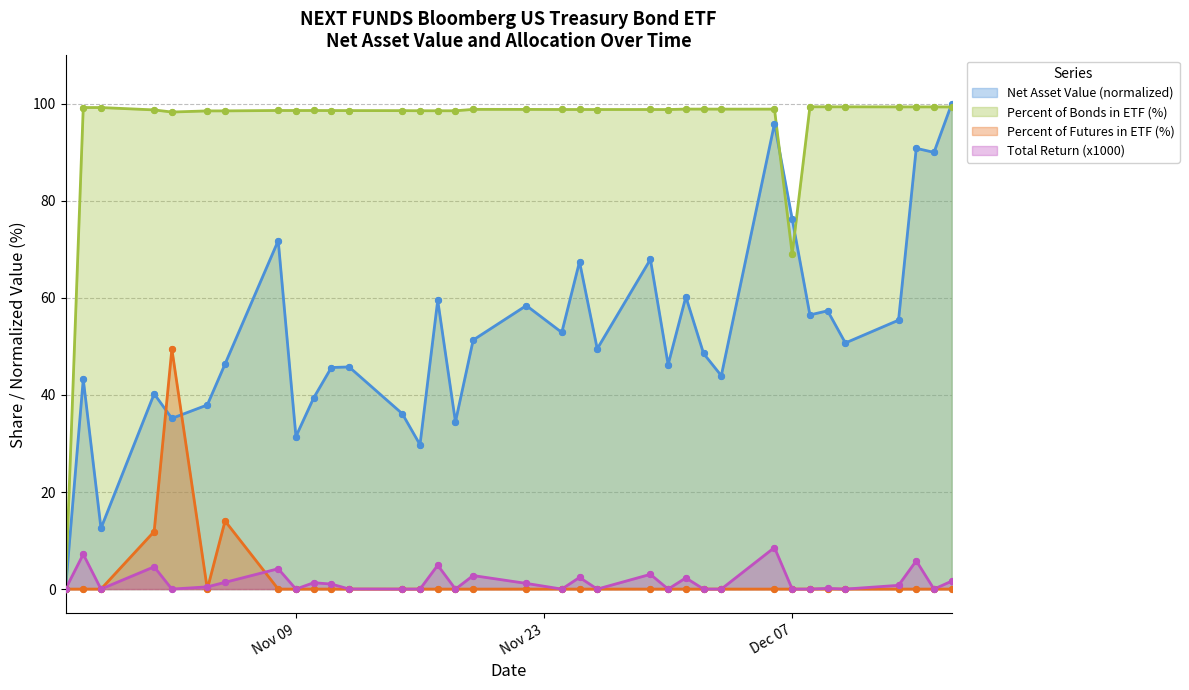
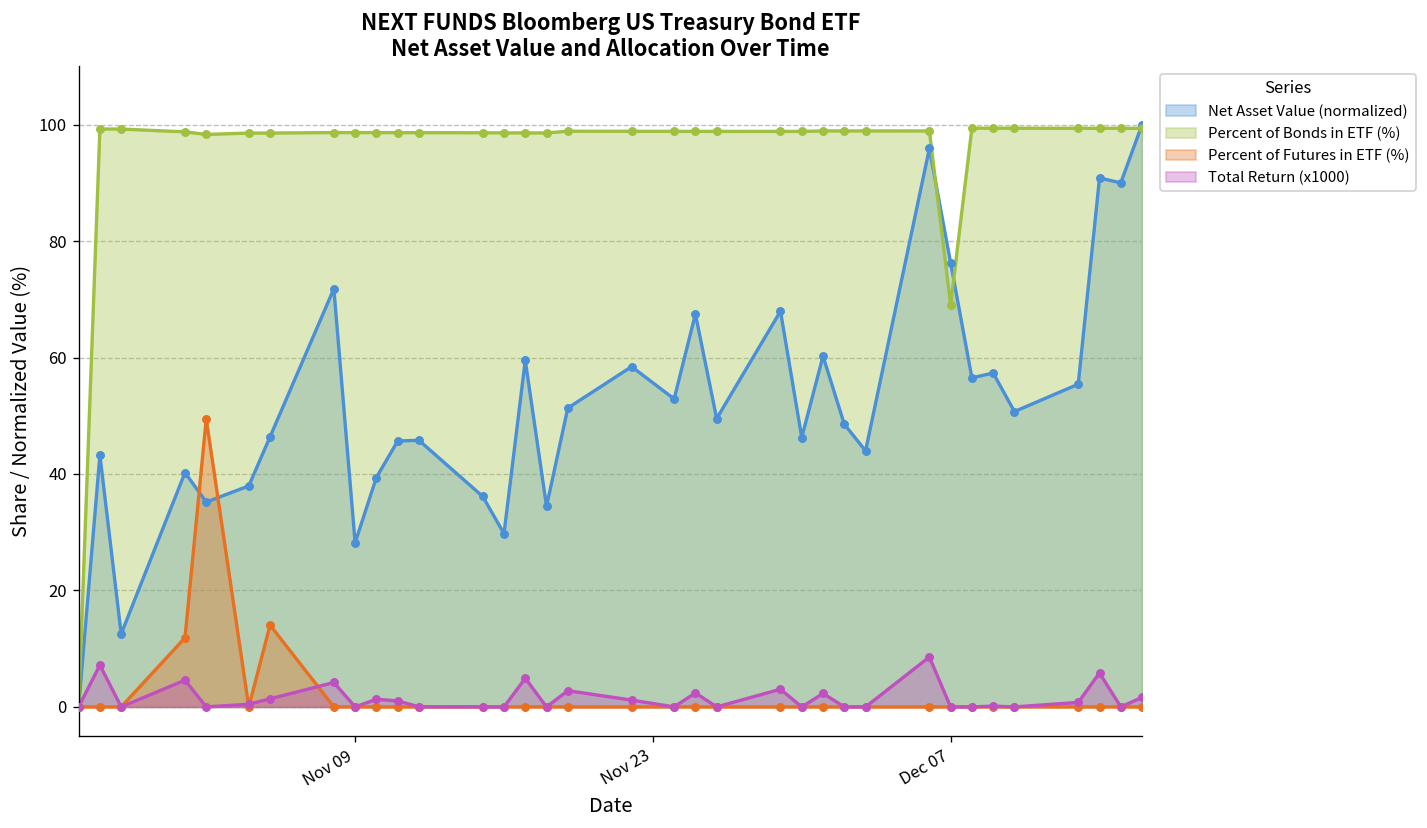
  {
    "Net Asset Value (normalized)": {
-     "Nov 09": 31,
+     "Nov 09": 28,
      "Dec 07": 76
    }
  }
